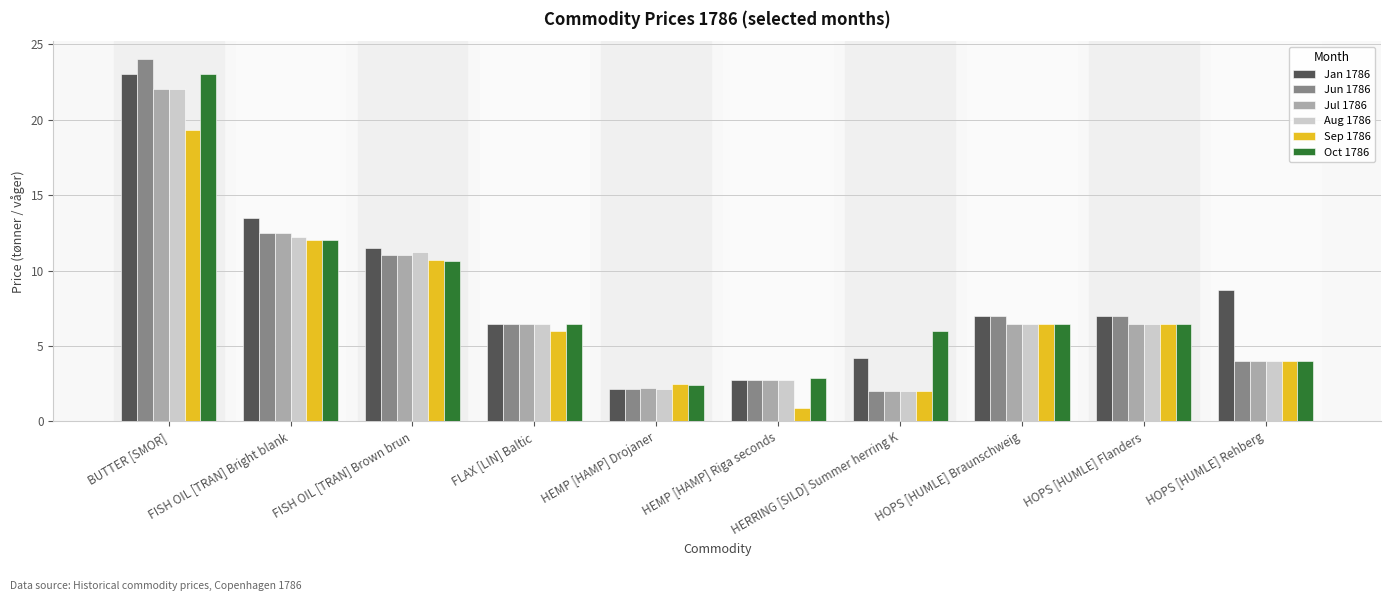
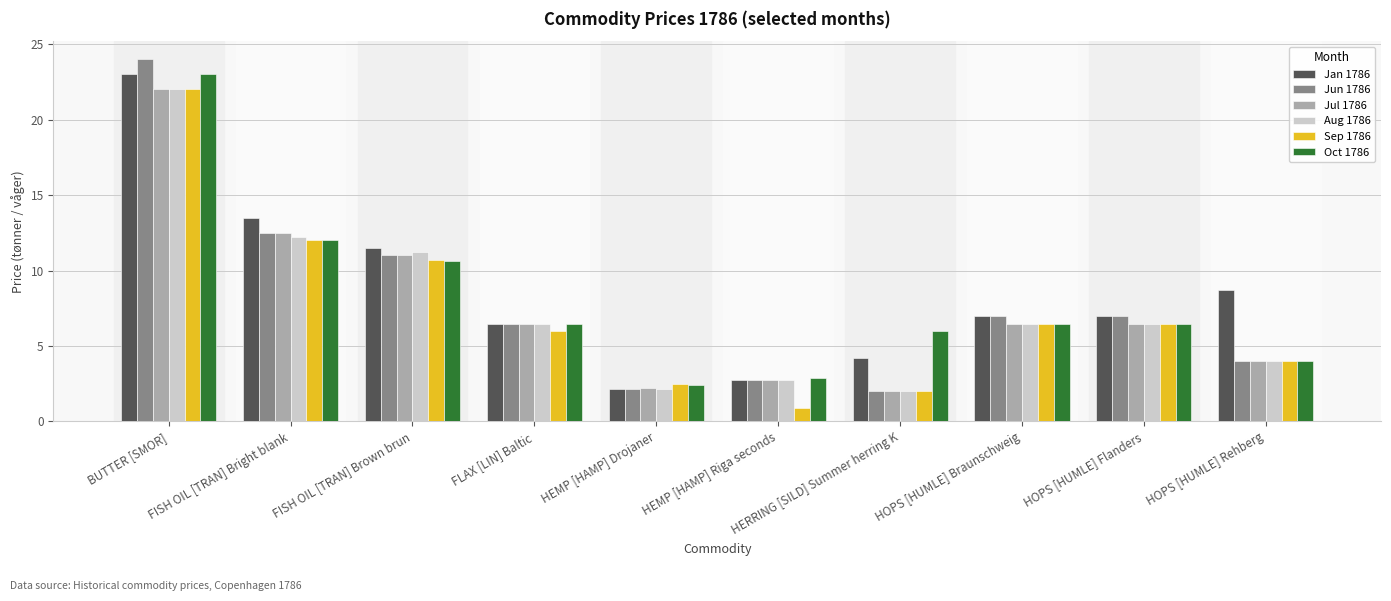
  {
    "Jan 1786": {
      "BUTTER [SMOR]": 23.0,
      "FISH OIL [TRAN] Bright blank": 13.5,
      "FISH OIL [TRAN] Brown brun": 11.5,
      "FLAX [LIN] Baltic": 6.5,
      "HEMP [HAMP] Drojaner": 2.2,
      "HEMP [HAMP] Riga seconds": 2.7,
      "HERRING [SILD] Summer herring K": 4.2,
      "HOPS [HUMLE] Braunschweig": 7.0,
      "HOPS [HUMLE] Flanders": 7.0,
      "HOPS [HUMLE] Rehberg": 8.7
    },
    "Sep 1786": {
-     "BUTTER [SMOR]": 19.3,
+     "BUTTER [SMOR]": 22.0,
      "FISH OIL [TRAN] Bright blank": 12.0,
      "FISH OIL [TRAN] Brown brun": 10.7,
      "FLAX [LIN] Baltic": 6.0,
      "HEMP [HAMP] Drojaner": 2.5,
      "HEMP [HAMP] Riga seconds": 0.9,
      "HERRING [SILD] Summer herring K": 2.0,
      "HOPS [HUMLE] Braunschweig": 6.5,
      "HOPS [HUMLE] Flanders": 6.5,
      "HOPS [HUMLE] Rehberg": 4.0
    },
    "Oct 1786": {
      "BUTTER [SMOR]": 23.0,
      "FISH OIL [TRAN] Bright blank": 12.0,
      "FISH OIL [TRAN] Brown brun": 10.6,
      "FLAX [LIN] Baltic": 6.5,
      "HEMP [HAMP] Drojaner": 2.4,
      "HEMP [HAMP] Riga seconds": 2.9,
      "HERRING [SILD] Summer herring K": 6.0,
      "HOPS [HUMLE] Braunschweig": 6.5,
      "HOPS [HUMLE] Flanders": 6.5,
      "HOPS [HUMLE] Rehberg": 4.0
    }
  }
